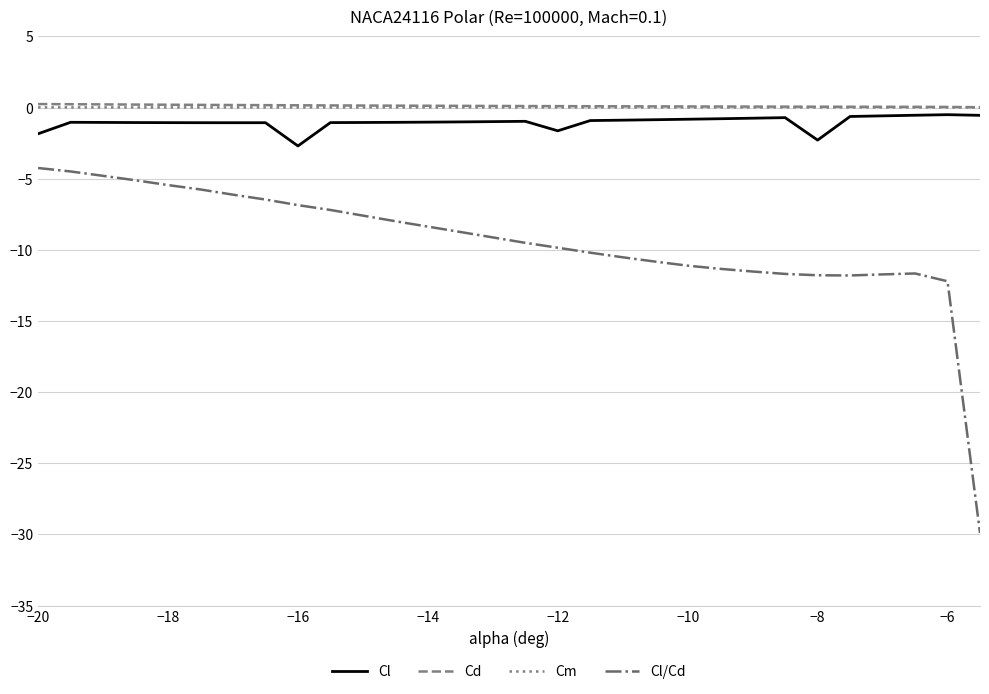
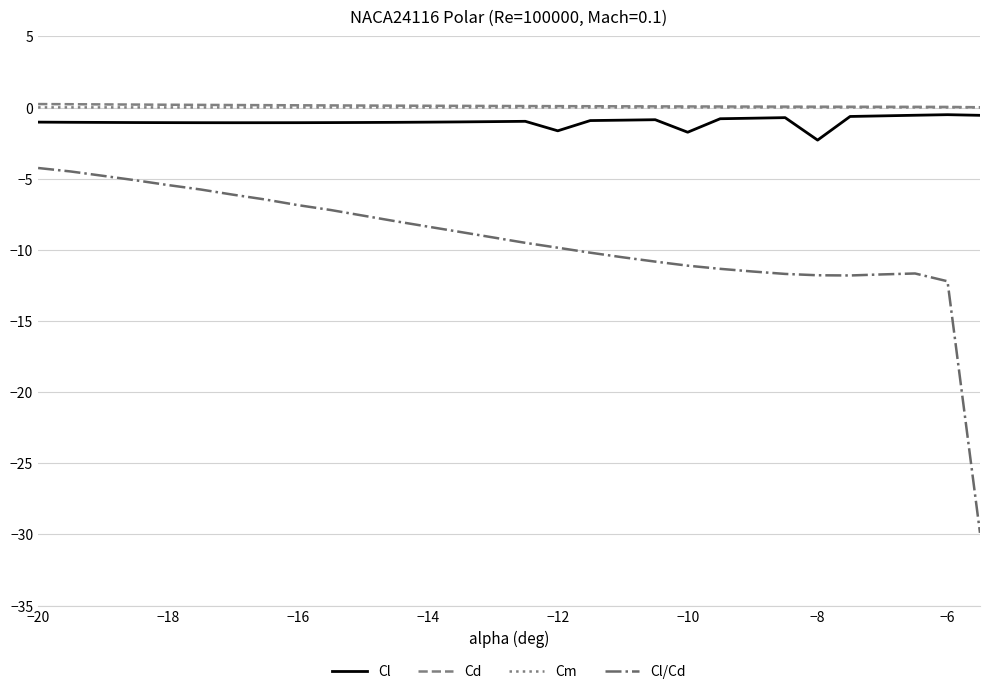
  {
    "Cl": {
-     "−20": -1.8,
+     "−20": -1.0,
      "−18": -1.1,
-     "−16": -2.7,
+     "−16": -1.1,
      "−14": -1.0,
      "−12": -1.6,
-     "−10": -0.8,
+     "−10": -1.7,
      "−8": -2.3,
      "−6": -0.5
    }
  }
